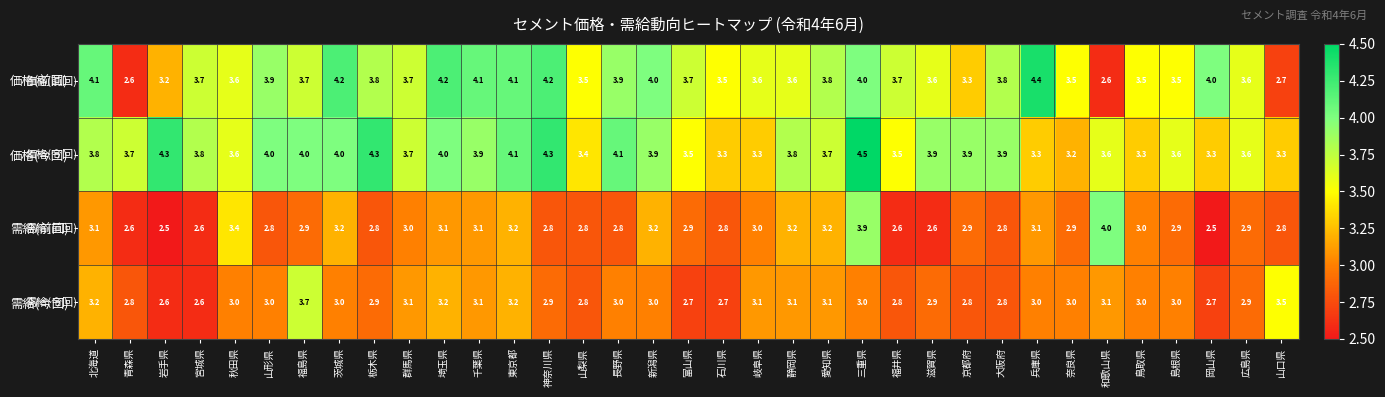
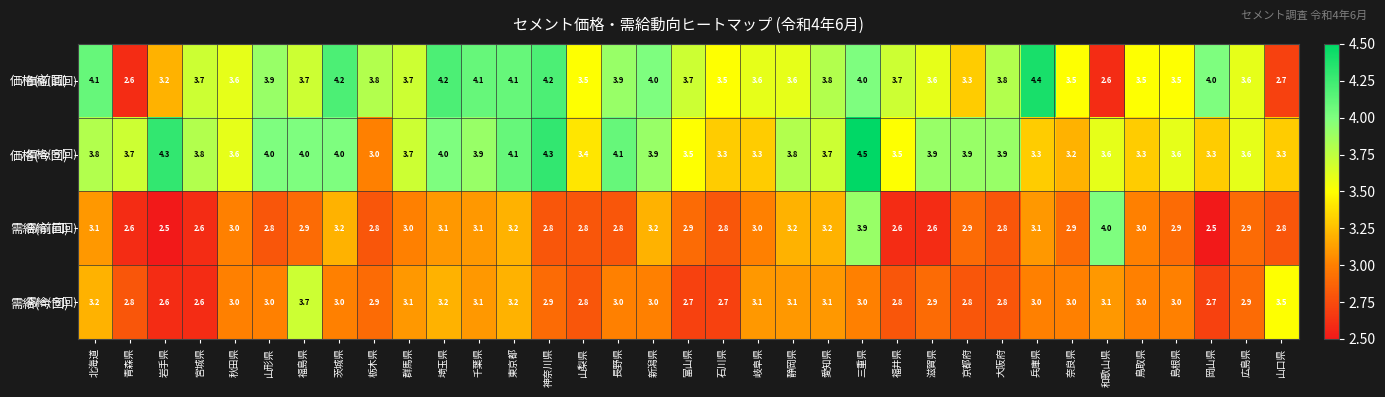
  {
    "価格(前回)": {
      "北海道": 4.1,
      "青森県": 2.6,
      "岩手県": 3.2,
      "宮城県": 3.7,
      "秋田県": 3.6,
      "山形県": 3.9,
      "福島県": 3.7,
      "茨城県": 4.2,
      "栃木県": 3.8,
      "群馬県": 3.7,
      "埼玉県": 4.2,
      "千葉県": 4.1,
      "東京都": 4.1,
      "神奈川県": 4.2,
      "山梨県": 3.5,
      "長野県": 3.9,
      "新潟県": 4.0,
      "富山県": 3.7,
      "石川県": 3.5,
      "岐阜県": 3.6,
      "静岡県": 3.6,
      "愛知県": 3.8,
      "三重県": 4.0,
      "福井県": 3.7,
      "滋賀県": 3.6,
      "京都府": 3.3,
      "大阪府": 3.8,
      "兵庫県": 4.4,
      "奈良県": 3.5,
      "和歌山県": 2.6,
      "鳥取県": 3.5,
      "島根県": 3.5,
      "岡山県": 4.0,
      "広島県": 3.6,
      "山口県": 2.7
    },
    "価格(今回)": {
      "北海道": 3.8,
      "青森県": 3.7,
      "岩手県": 4.3,
      "宮城県": 3.8,
      "秋田県": 3.6,
      "山形県": 4.0,
      "福島県": 4.0,
      "茨城県": 4.0,
-     "栃木県": 4.3,
+     "栃木県": 3.0,
      "群馬県": 3.7,
      "埼玉県": 4.0,
      "千葉県": 3.9,
      "東京都": 4.1,
      "神奈川県": 4.3,
      "山梨県": 3.4,
      "長野県": 4.1,
      "新潟県": 3.9,
      "富山県": 3.5,
      "石川県": 3.3,
      "岐阜県": 3.3,
      "静岡県": 3.8,
      "愛知県": 3.7,
      "三重県": 4.5,
      "福井県": 3.5,
      "滋賀県": 3.9,
      "京都府": 3.9,
      "大阪府": 3.9,
      "兵庫県": 3.3,
      "奈良県": 3.2,
      "和歌山県": 3.6,
      "鳥取県": 3.3,
      "島根県": 3.6,
      "岡山県": 3.3,
      "広島県": 3.6,
      "山口県": 3.3
    },
    "需給(前回)": {
      "北海道": 3.1,
      "青森県": 2.6,
      "岩手県": 2.5,
      "宮城県": 2.6,
-     "秋田県": 3.4,
+     "秋田県": 3.0,
      "山形県": 2.8,
      "福島県": 2.9,
      "茨城県": 3.2,
      "栃木県": 2.8,
      "群馬県": 3.0,
      "埼玉県": 3.1,
      "千葉県": 3.1,
      "東京都": 3.2,
      "神奈川県": 2.8,
      "山梨県": 2.8,
      "長野県": 2.8,
      "新潟県": 3.2,
      "富山県": 2.9,
      "石川県": 2.8,
      "岐阜県": 3.0,
      "静岡県": 3.2,
      "愛知県": 3.2,
      "三重県": 3.9,
      "福井県": 2.6,
      "滋賀県": 2.6,
      "京都府": 2.9,
      "大阪府": 2.8,
      "兵庫県": 3.1,
      "奈良県": 2.9,
      "和歌山県": 4.0,
      "鳥取県": 3.0,
      "島根県": 2.9,
      "岡山県": 2.5,
      "広島県": 2.9,
      "山口県": 2.8
    },
    "需給(今回)": {
      "北海道": 3.2,
      "青森県": 2.8,
      "岩手県": 2.6,
      "宮城県": 2.6,
      "秋田県": 3.0,
      "山形県": 3.0,
      "福島県": 3.7,
      "茨城県": 3.0,
      "栃木県": 2.9,
      "群馬県": 3.1,
      "埼玉県": 3.2,
      "千葉県": 3.1,
      "東京都": 3.2,
      "神奈川県": 2.9,
      "山梨県": 2.8,
      "長野県": 3.0,
      "新潟県": 3.0,
      "富山県": 2.7,
      "石川県": 2.7,
      "岐阜県": 3.1,
      "静岡県": 3.1,
      "愛知県": 3.1,
      "三重県": 3.0,
      "福井県": 2.8,
      "滋賀県": 2.9,
      "京都府": 2.8,
      "大阪府": 2.8,
      "兵庫県": 3.0,
      "奈良県": 3.0,
      "和歌山県": 3.1,
      "鳥取県": 3.0,
      "島根県": 3.0,
      "岡山県": 2.7,
      "広島県": 2.9,
      "山口県": 3.5
    }
  }
